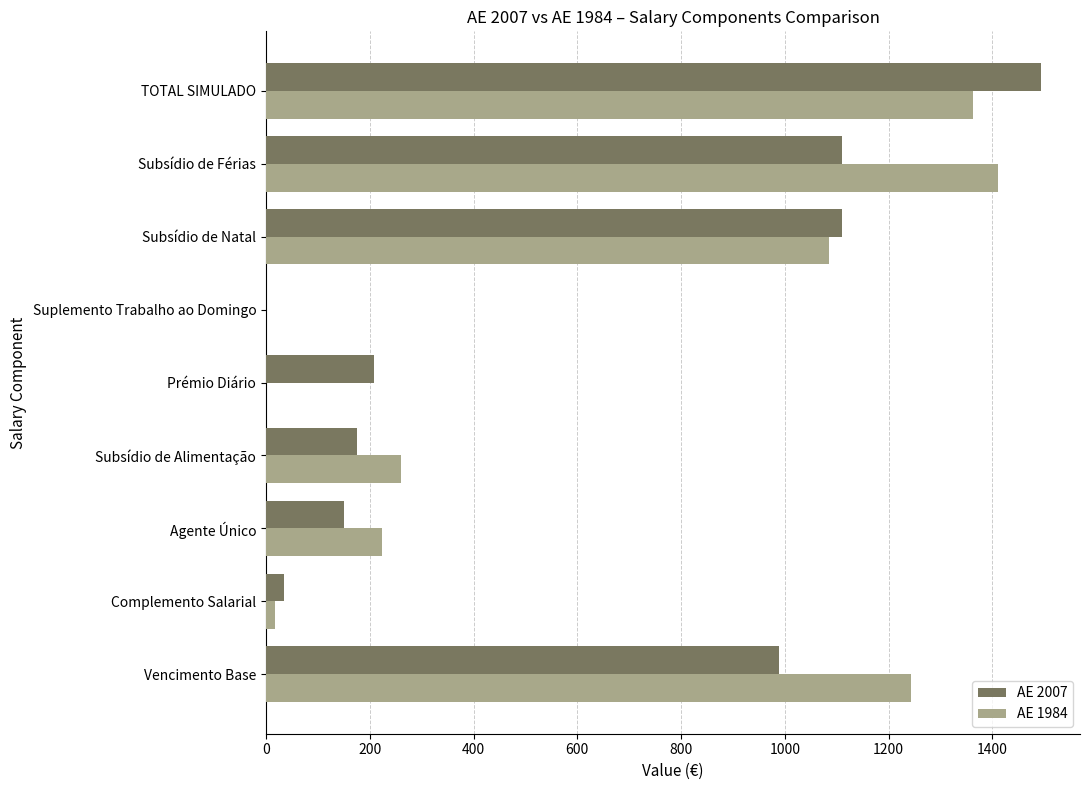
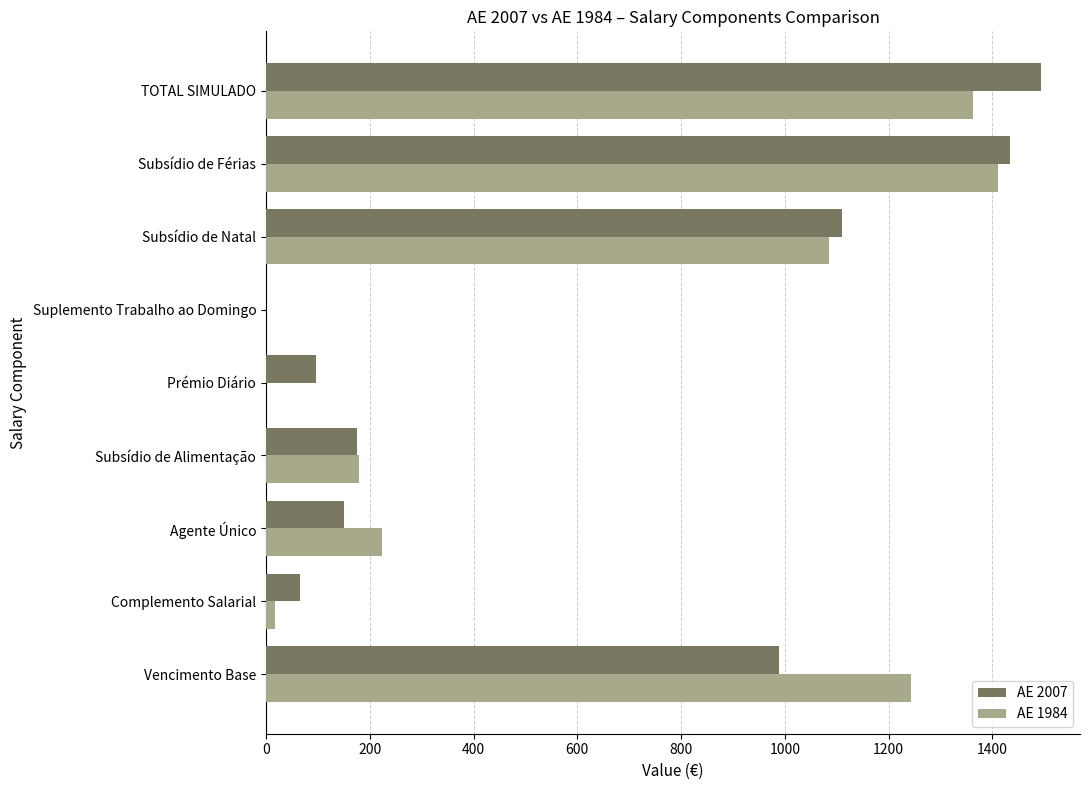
  {
    "AE 2007": {
      "TOTAL SIMULADO": 1490,
-     "Subsídio de Férias": 1110,
+     "Subsídio de Férias": 1430,
      "Subsídio de Natal": 1110,
      "Suplemento Trabalho ao Domingo": 0,
-     "Prémio Diário": 210,
+     "Prémio Diário": 100,
      "Subsídio de Alimentação": 180,
      "Agente Único": 150,
-     "Complemento Salarial": 30,
+     "Complemento Salarial": 60,
      "Vencimento Base": 990
    },
    "AE 1984": {
      "TOTAL SIMULADO": 1360,
      "Subsídio de Férias": 1410,
      "Subsídio de Natal": 1090,
      "Suplemento Trabalho ao Domingo": 0,
      "Prémio Diário": 0,
-     "Subsídio de Alimentação": 260,
+     "Subsídio de Alimentação": 180,
      "Agente Único": 220,
      "Complemento Salarial": 20,
      "Vencimento Base": 1240
    }
  }
